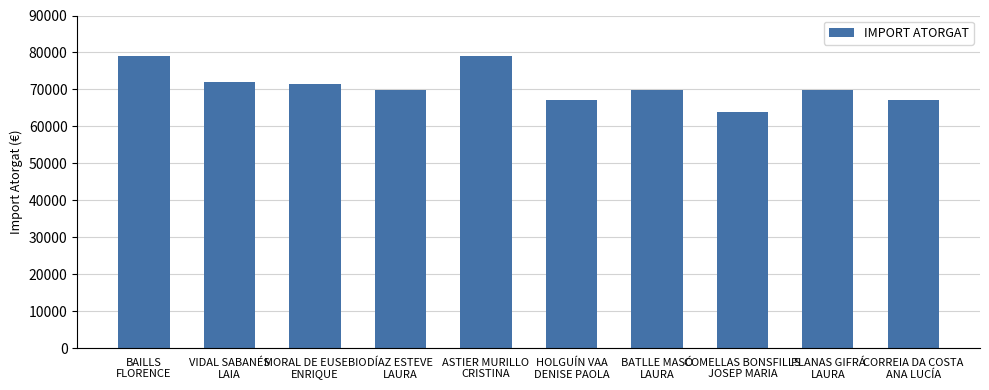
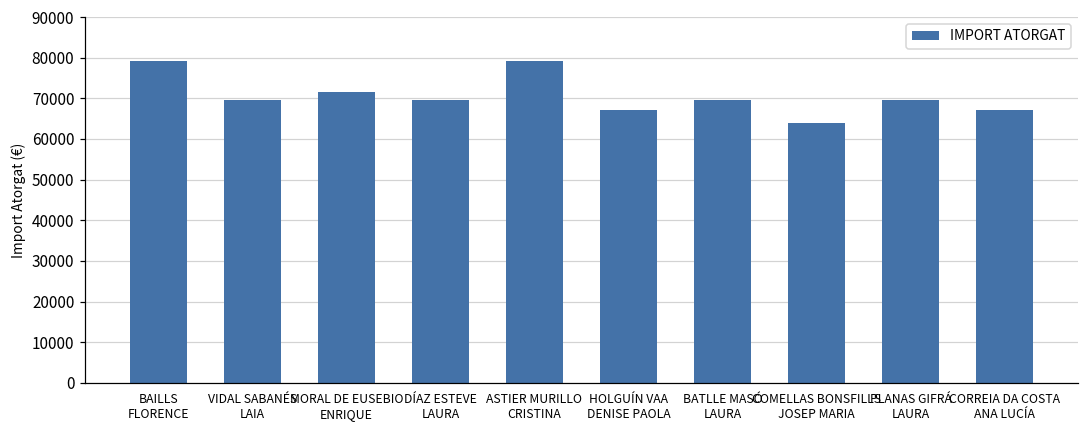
  {
    "BAILLS FLORENCE": 79000,
-   "VIDAL SABANÉS LAIA": 72000,
+   "VIDAL SABANÉS LAIA": 70000,
    "MORAL DE EUSEBIO ENRIQUE": 71000,
    "DÍAZ ESTEVE LAURA": 70000,
    "ASTIER MURILLO CRISTINA": 79000,
    "HOLGUÍN VAA DENISE PAOLA": 67000,
    "BATLLE MASÓ LAURA": 70000,
    "COMELLAS BONSFILLS JOSEP MARIA": 64000,
    "PLANAS GIFRÁ LAURA": 70000,
    "CORREIA DA COSTA ANA LUCÍA": 67000
  }
